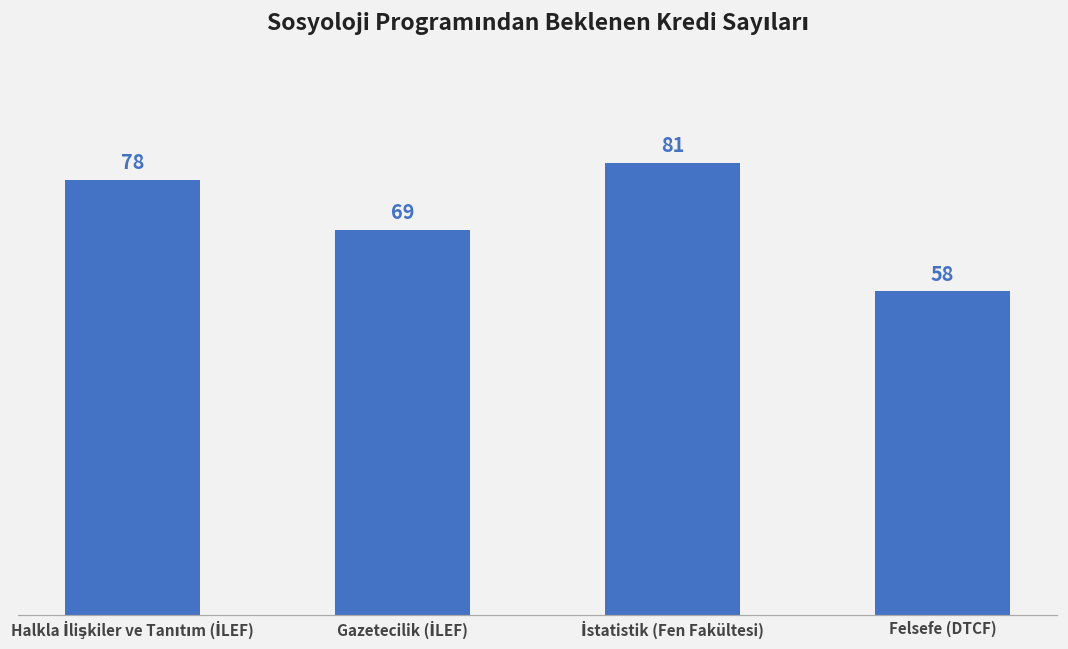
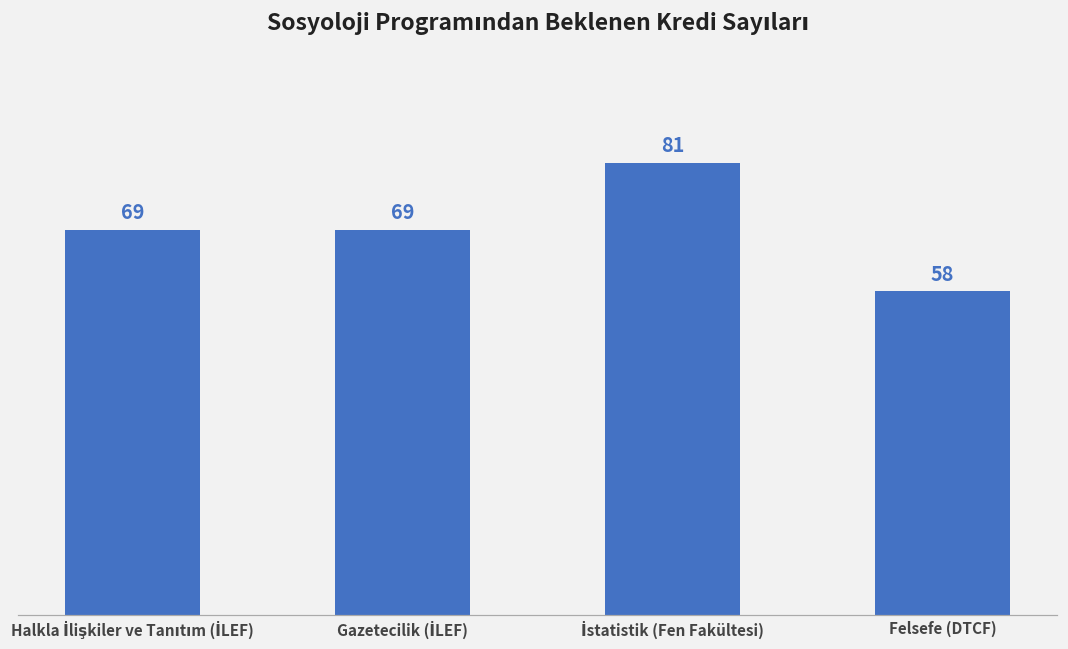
  {
-   "Halkla İlişkiler ve Tanıtım (İLEF)": 78,
+   "Halkla İlişkiler ve Tanıtım (İLEF)": 69,
    "Gazetecilik (İLEF)": 69,
    "İstatistik (Fen Fakültesi)": 81,
    "Felsefe (DTCF)": 58
  }
